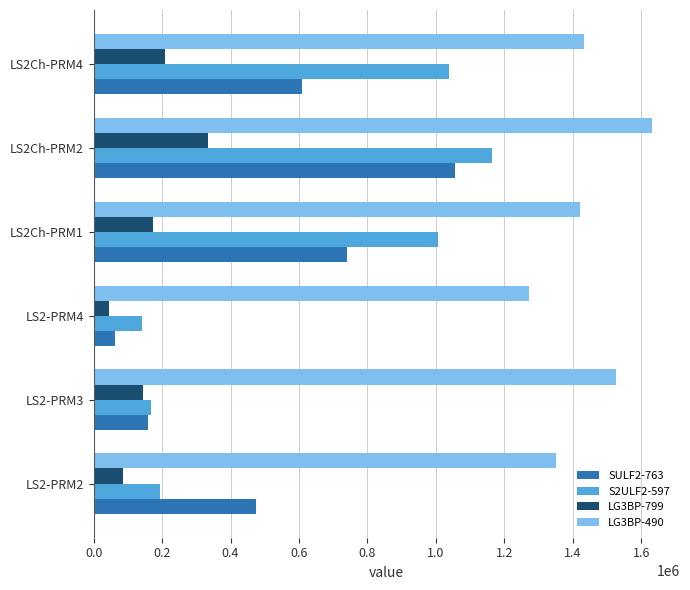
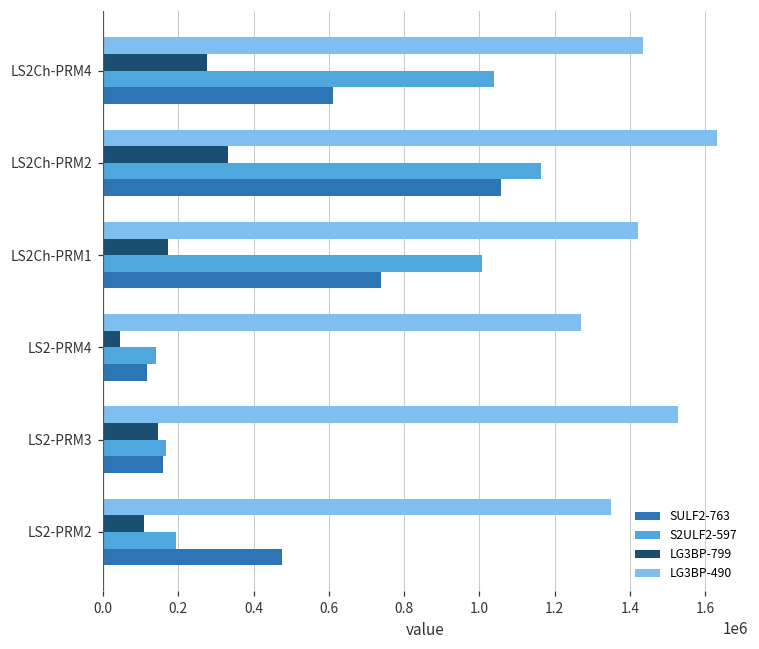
  {
    "SULF2-763": {
      "LS2Ch-PRM4": 610000,
      "LS2Ch-PRM2": 1060000,
      "LS2Ch-PRM1": 740000,
-     "LS2-PRM4": 60000,
+     "LS2-PRM4": 120000,
      "LS2-PRM3": 160000,
      "LS2-PRM2": 480000
    },
    "LG3BP-799": {
-     "LS2Ch-PRM4": 210000,
+     "LS2Ch-PRM4": 280000,
      "LS2Ch-PRM2": 330000,
      "LS2Ch-PRM1": 170000,
      "LS2-PRM4": 50000,
      "LS2-PRM3": 150000,
-     "LS2-PRM2": 80000
+     "LS2-PRM2": 110000
    }
  }
